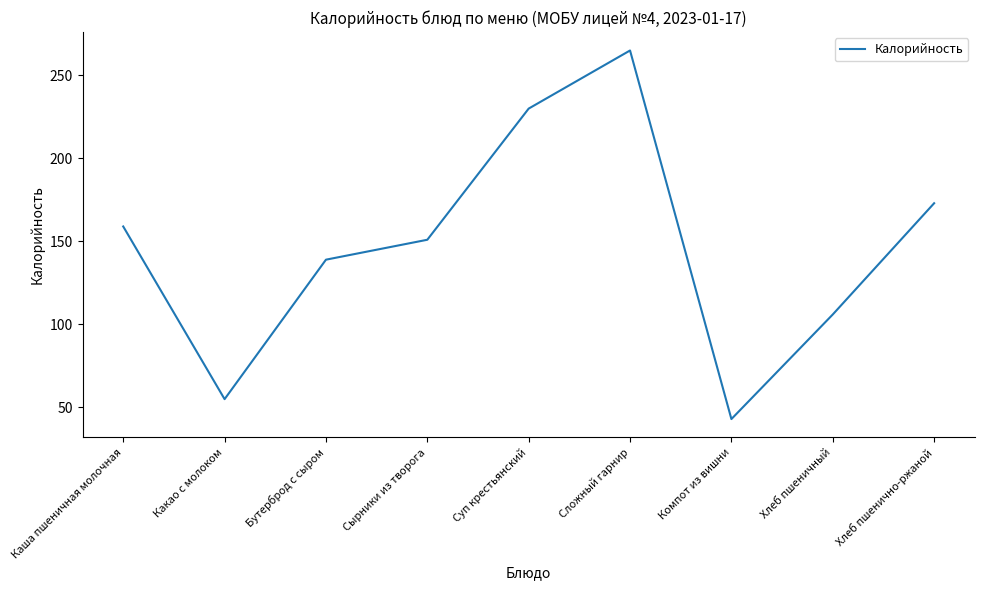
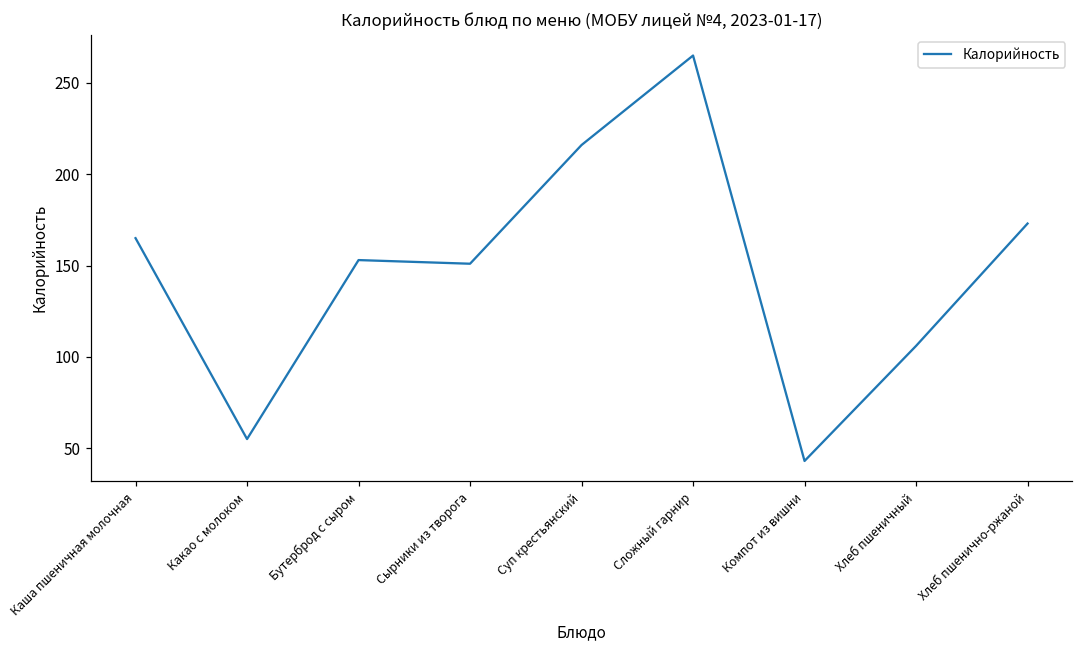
  {
-   "Каша пшеничная молочная": 159,
+   "Каша пшеничная молочная": 165,
    "Какао с молоком": 55,
-   "Бутерброд с сыром": 139,
+   "Бутерброд с сыром": 153,
    "Сырники из творога": 151,
-   "Суп крестьянский": 230,
+   "Суп крестьянский": 216,
    "Сложный гарнир": 265,
    "Компот из вишни": 43,
    "Хлеб пшеничный": 106,
    "Хлеб пшенично-ржаной": 173
  }
